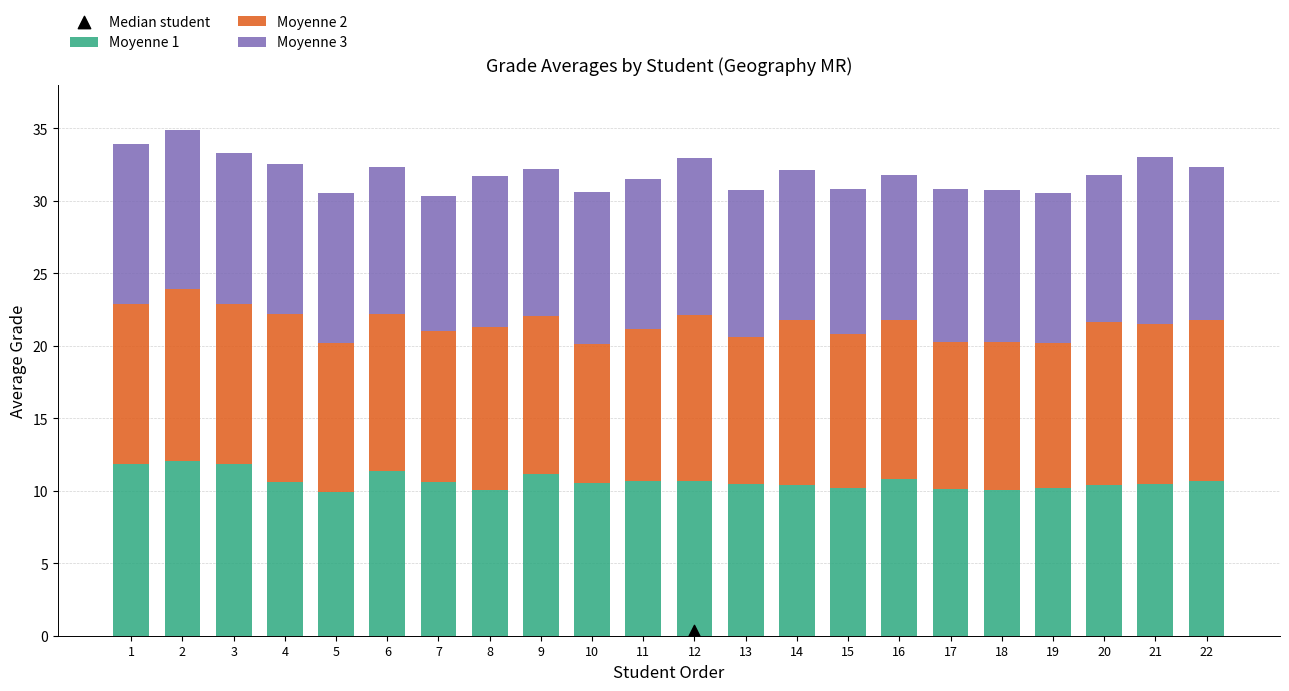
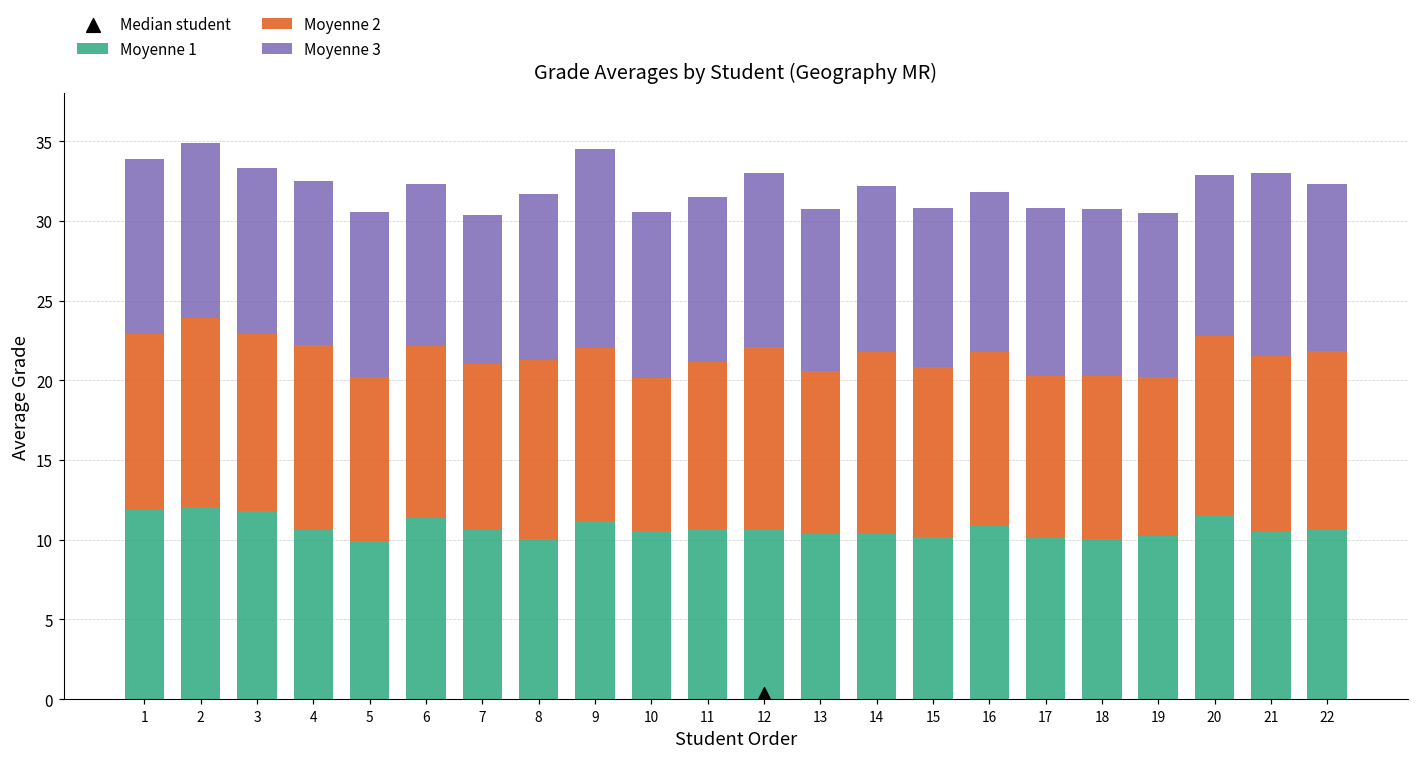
  {
    "Moyenne 1": {
      "1": 11.9,
      "2": 12.0,
      "3": 11.8,
      "4": 10.6,
      "5": 9.9,
      "6": 11.4,
      "7": 10.6,
      "8": 10.0,
      "9": 11.2,
      "10": 10.6,
      "11": 10.7,
      "12": 10.7,
      "13": 10.4,
      "14": 10.4,
      "15": 10.2,
      "16": 10.8,
      "17": 10.1,
      "18": 10.1,
      "19": 10.2,
-     "20": 10.4,
+     "20": 11.5,
      "21": 10.5,
      "22": 10.7
    },
    "Moyenne 2": {
      "1": 11.0,
      "2": 11.9,
      "3": 11.1,
      "4": 11.6,
      "5": 10.3,
      "6": 10.8,
      "7": 10.4,
      "8": 11.3,
      "9": 10.9,
      "10": 9.6,
      "11": 10.5,
      "12": 11.4,
      "13": 10.2,
      "14": 11.4,
      "15": 10.7,
      "16": 10.9,
      "17": 10.2,
      "18": 10.2,
      "19": 10.0,
      "20": 11.2,
      "21": 11.0,
      "22": 11.1
    },
    "Moyenne 3": {
      "1": 11.0,
      "2": 11.0,
      "3": 10.4,
      "4": 10.3,
      "5": 10.4,
      "6": 10.1,
      "7": 9.3,
      "8": 10.4,
-     "9": 10.2,
+     "9": 12.4,
      "10": 10.4,
      "11": 10.3,
      "12": 10.9,
      "13": 10.1,
      "14": 10.4,
      "15": 10.0,
      "16": 10.0,
      "17": 10.5,
      "18": 10.5,
      "19": 10.3,
      "20": 10.1,
      "21": 11.5,
      "22": 10.5
    }
  }
